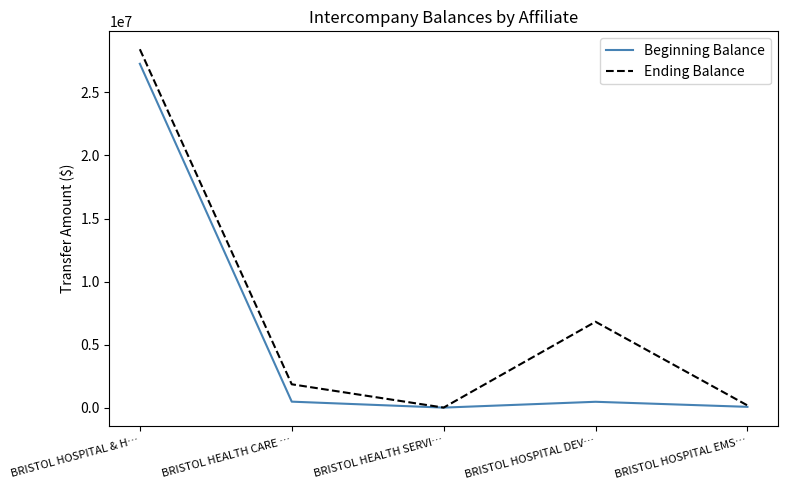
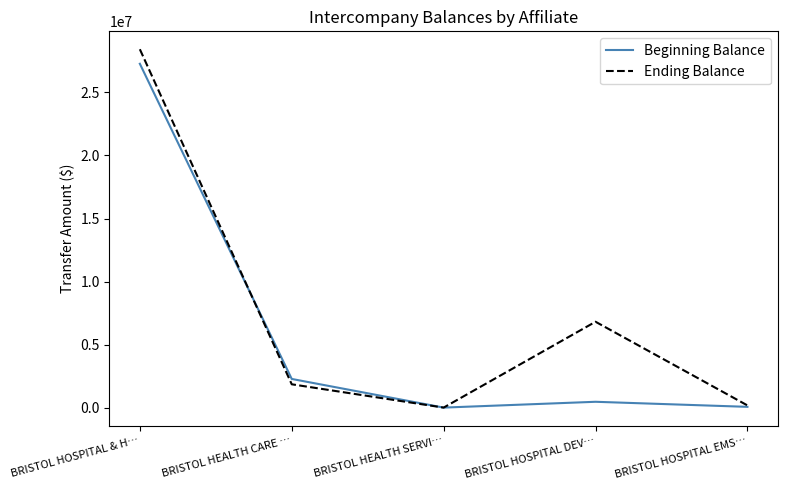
  {
    "Beginning Balance": {
      "BRISTOL HOSPITAL & H…": 27300000,
-     "BRISTOL HEALTH CARE …": 500000,
+     "BRISTOL HEALTH CARE …": 2300000,
      "BRISTOL HOSPITAL DEV…": 500000
    },
    "Ending Balance": {
      "BRISTOL HOSPITAL & H…": 28400000,
      "BRISTOL HEALTH CARE …": 1800000,
      "BRISTOL HOSPITAL DEV…": 6800000
    }
  }
